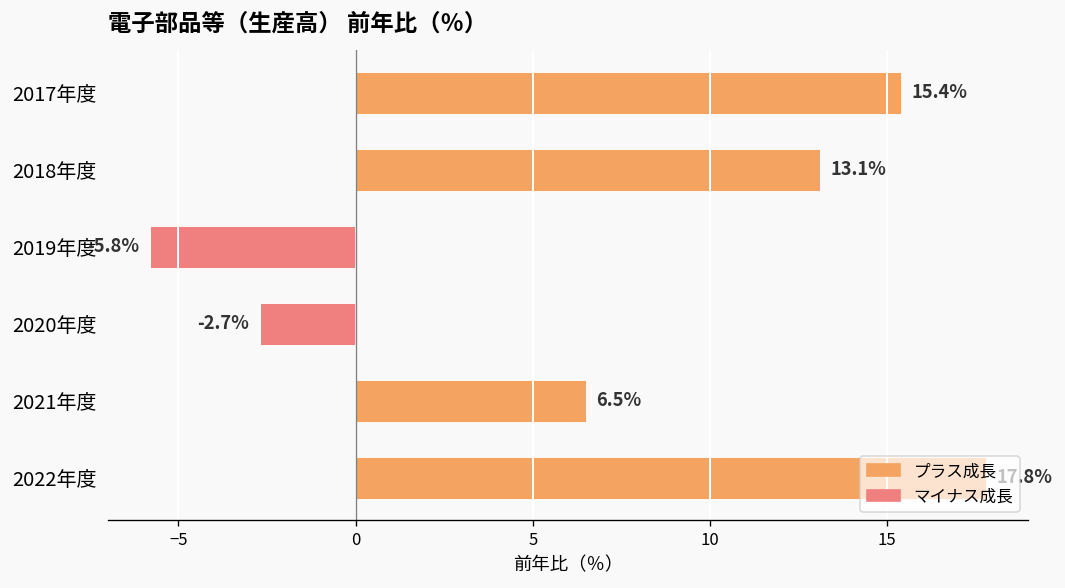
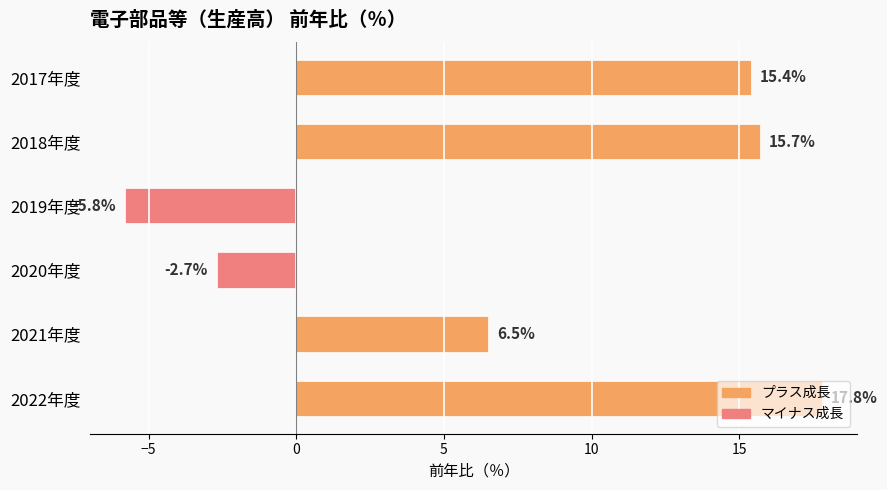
  {
    "2017年度": "15.4%",
-   "2018年度": "13.1%",
+   "2018年度": "15.7%",
    "2019年度": "-5.8%",
    "2020年度": "-2.7%",
    "2021年度": "6.5%"
  }
